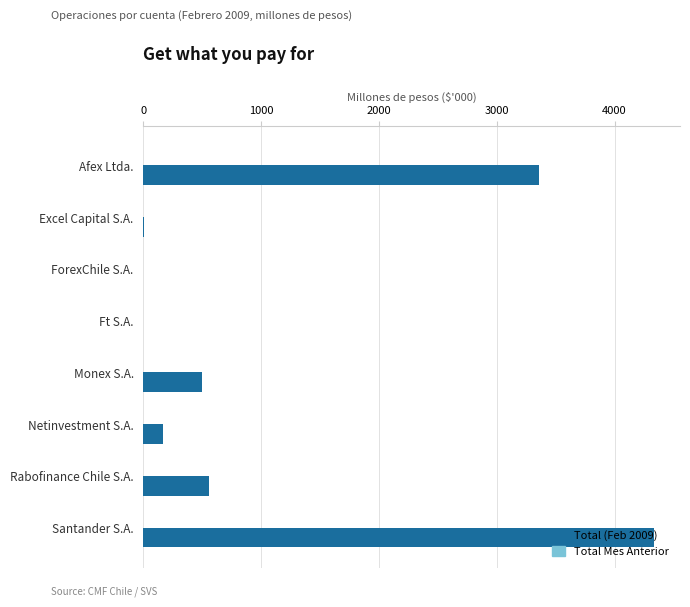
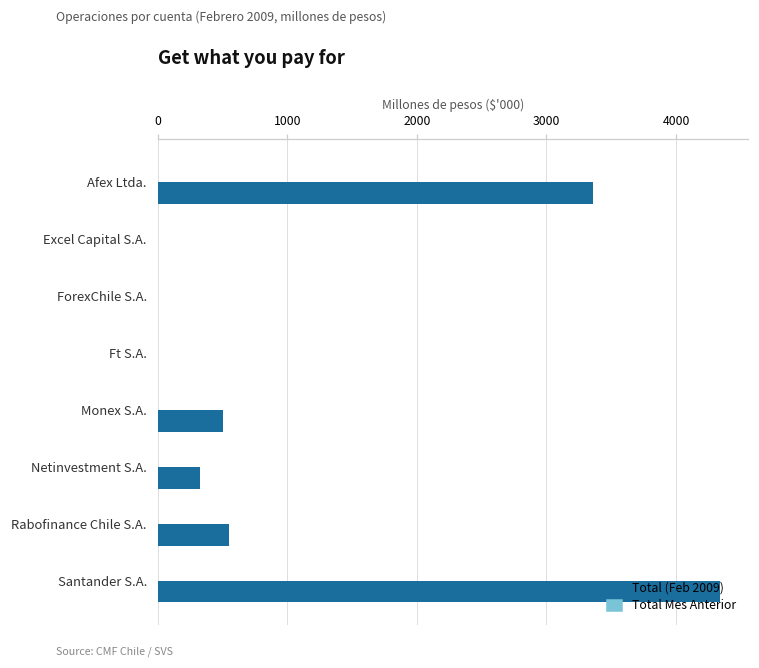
  {
    "Total (Feb 2009)": {
      "Afex Ltda.": 3360,
      "Monex S.A.": 500,
-     "Netinvestment S.A.": 160,
+     "Netinvestment S.A.": 320,
      "Rabofinance Chile S.A.": 550,
      "Santander S.A.": 4340
    },
    "Total Mes Anterior": {
      "Afex Ltda.": 0,
      "Excel Capital S.A.": 0,
      "ForexChile S.A.": 0,
      "Monex S.A.": 0,
      "Netinvestment S.A.": 0,
      "Rabofinance Chile S.A.": 0,
      "Santander S.A.": 0
    }
  }
